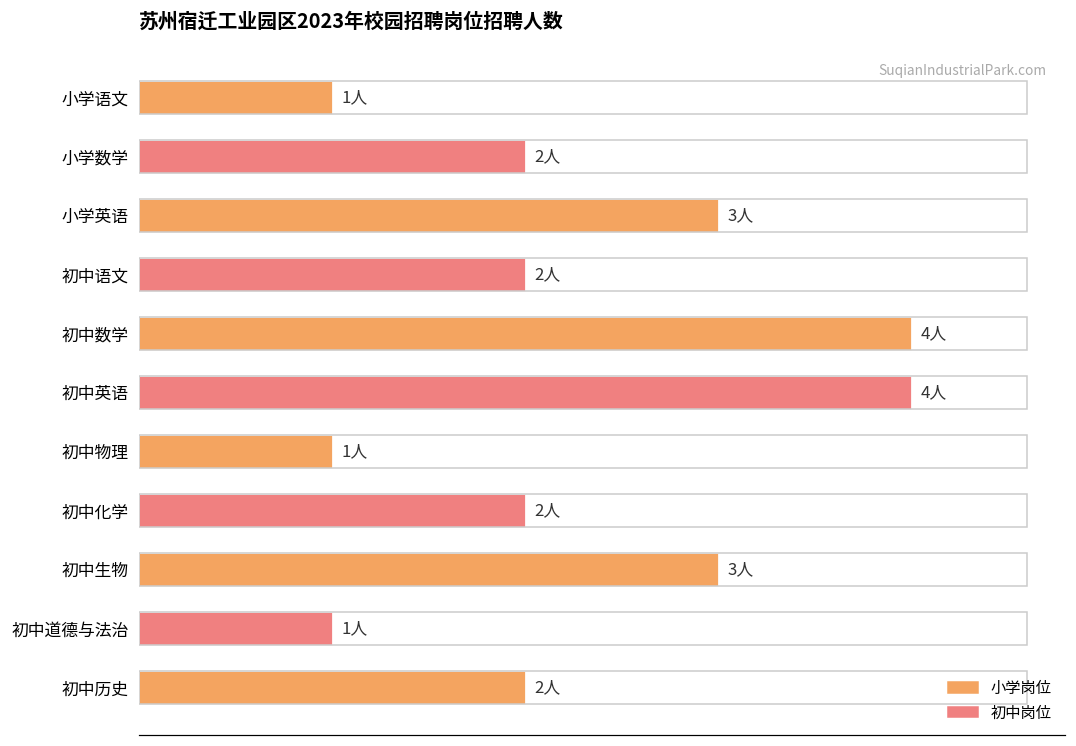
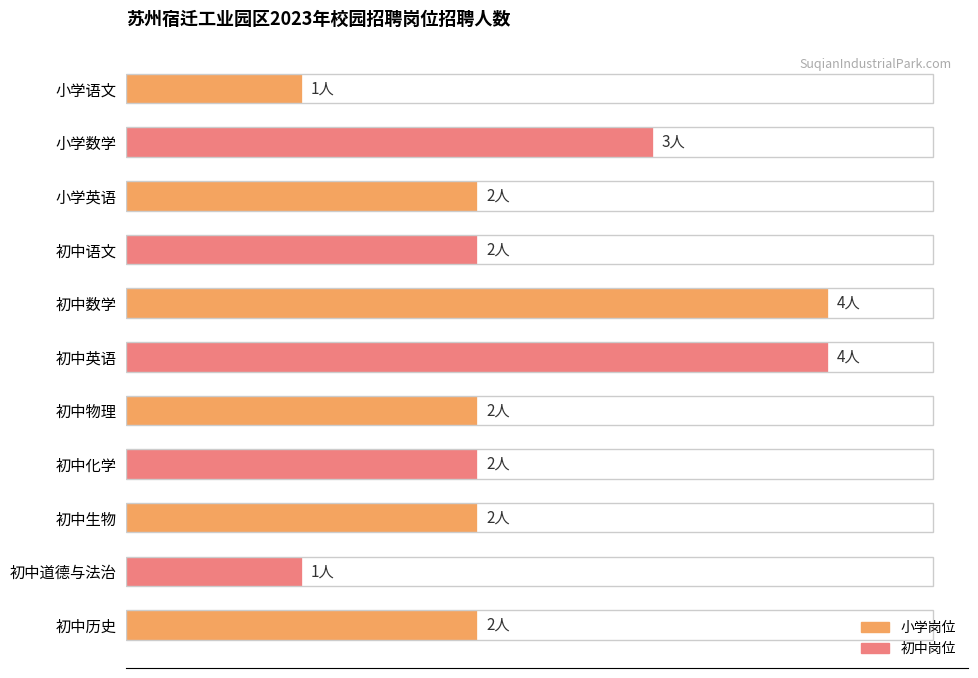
  {
    "小学语文": "1人",
-   "小学数学": "2人",
-   "小学英语": "3人",
+   "小学数学": "3人",
+   "小学英语": "2人",
    "初中语文": "2人",
    "初中数学": "4人",
    "初中英语": "4人",
-   "初中物理": "1人",
+   "初中物理": "2人",
    "初中化学": "2人",
-   "初中生物": "3人",
+   "初中生物": "2人",
    "初中道德与法治": "1人",
    "初中历史": "2人"
  }
